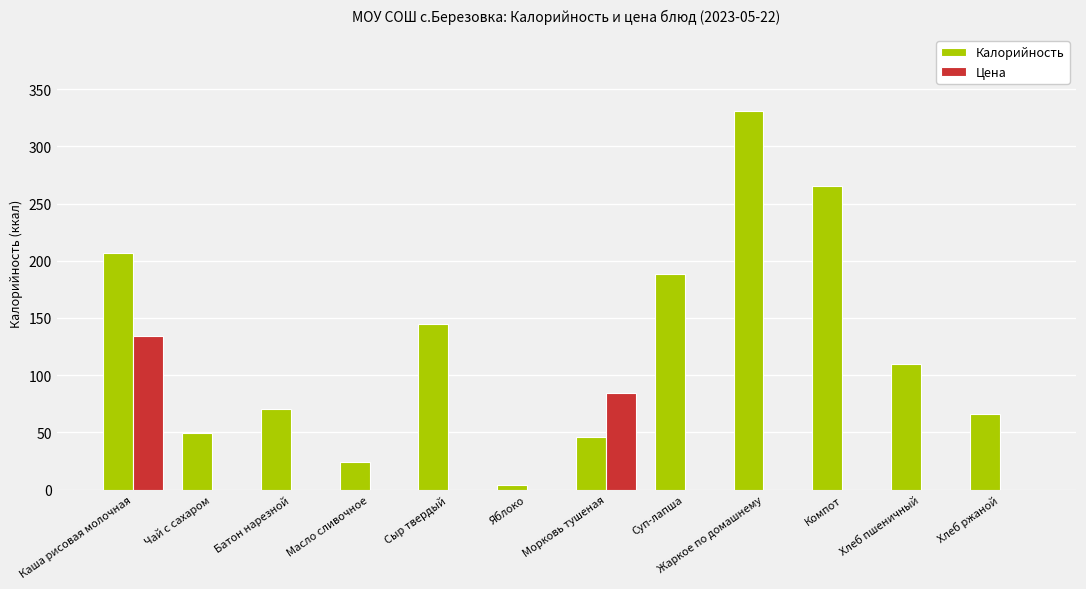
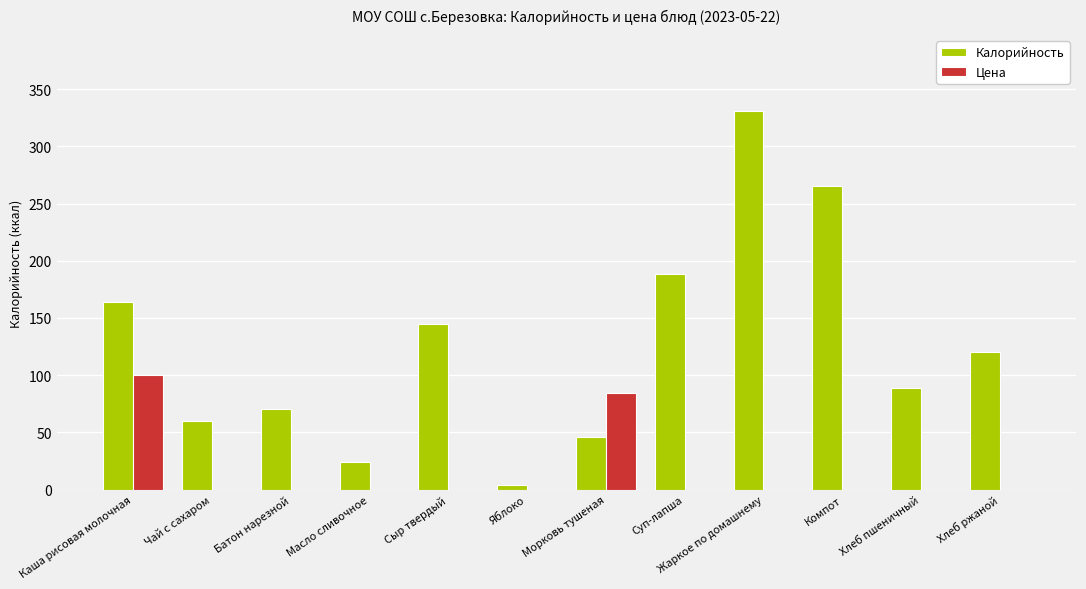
  {
    "Калорийность": {
-     "Каша рисовая молочная": 206,
-     "Чай с сахаром": 49,
+     "Каша рисовая молочная": 164,
+     "Чай с сахаром": 60,
      "Батон нарезной": 71,
      "Масло сливочное": 24,
      "Сыр твердый": 144,
      "Яблоко": 4,
      "Морковь тушеная": 46,
      "Суп-лапша": 189,
      "Жаркое по домашнему": 331,
      "Компот": 265,
-     "Хлеб пшеничный": 110,
-     "Хлеб ржаной": 66
+     "Хлеб пшеничный": 89,
+     "Хлеб ржаной": 120
    },
    "Цена": {
-     "Каша рисовая молочная": 134,
+     "Каша рисовая молочная": 100,
      "Чай с сахаром": 0,
      "Батон нарезной": 0,
      "Масло сливочное": 0,
      "Сыр твердый": 0,
      "Яблоко": 0,
      "Морковь тушеная": 85,
      "Суп-лапша": 0,
      "Жаркое по домашнему": 0,
      "Компот": 0,
      "Хлеб пшеничный": 0,
      "Хлеб ржаной": 0
    }
  }
